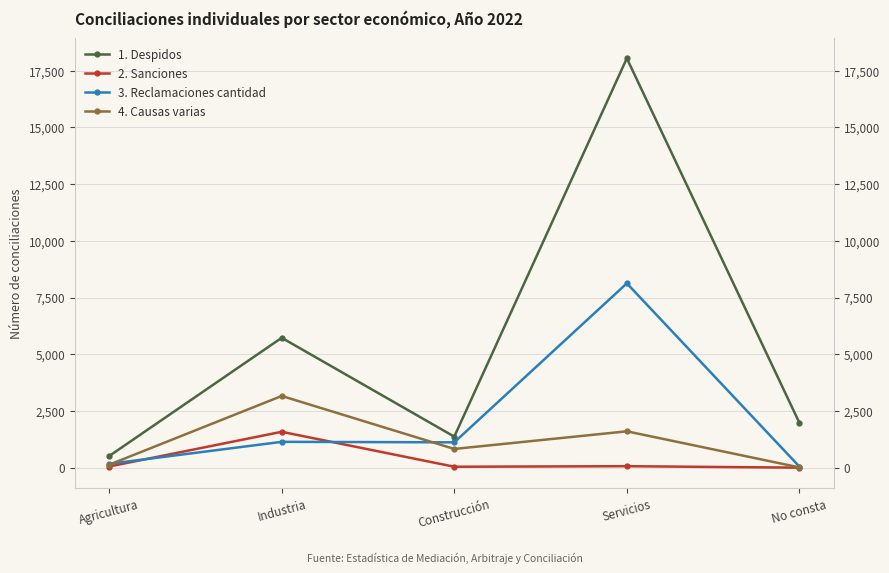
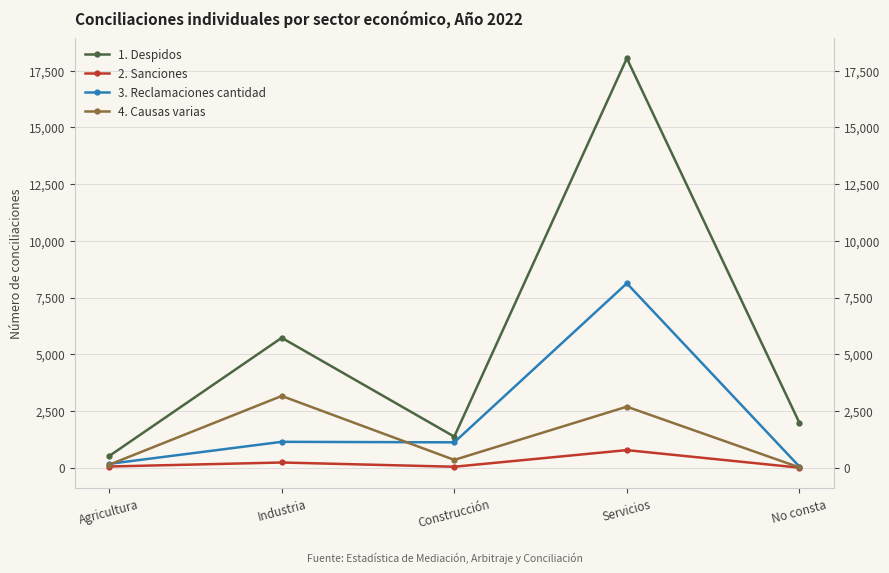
  {
    "1. Despidos": {
      "Agricultura": "500",
      "Industria": "5,700",
      "Construcción": "1,400",
      "Servicios": "18,000",
      "No consta": "2,000"
    },
    "2. Sanciones": {
-     "Industria": "1,600",
+     "Industria": "200",
      "Construcción": "0",
-     "Servicios": "100"
+     "Servicios": "800"
    },
    "3. Reclamaciones cantidad": {
      "Industria": "1,100",
      "Construcción": "1,100",
      "Servicios": "8,100"
    },
    "4. Causas varias": {
      "Industria": "3,200",
-     "Construcción": "800",
-     "Servicios": "1,600"
+     "Construcción": "300",
+     "Servicios": "2,700"
    }
  }
